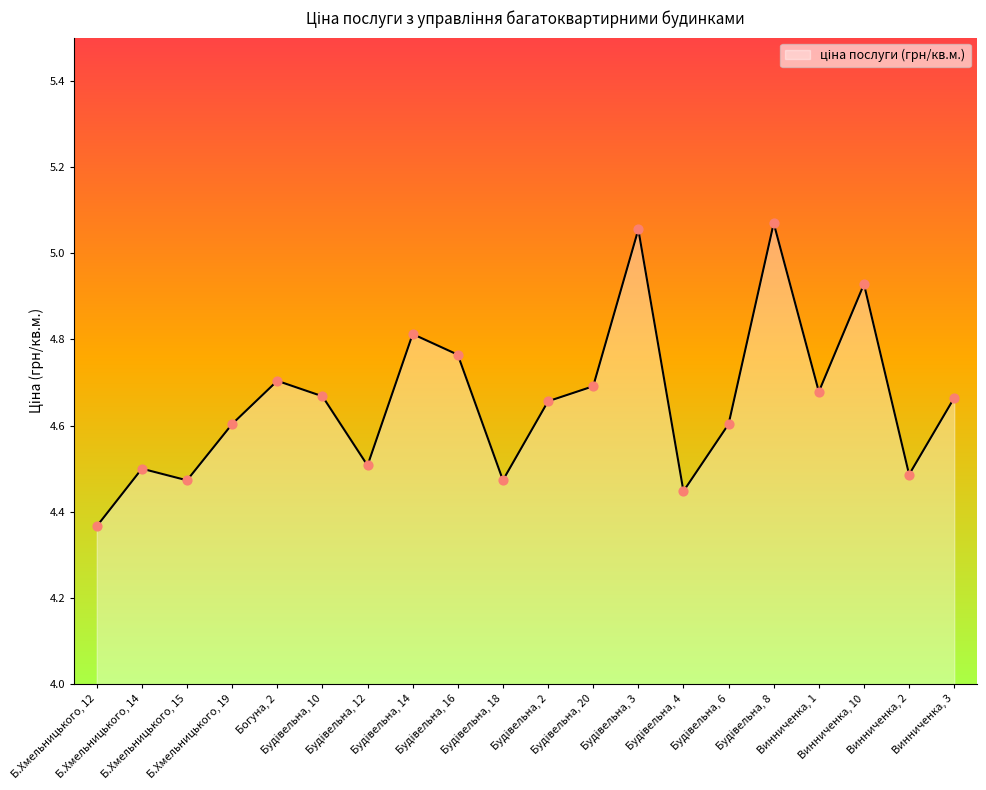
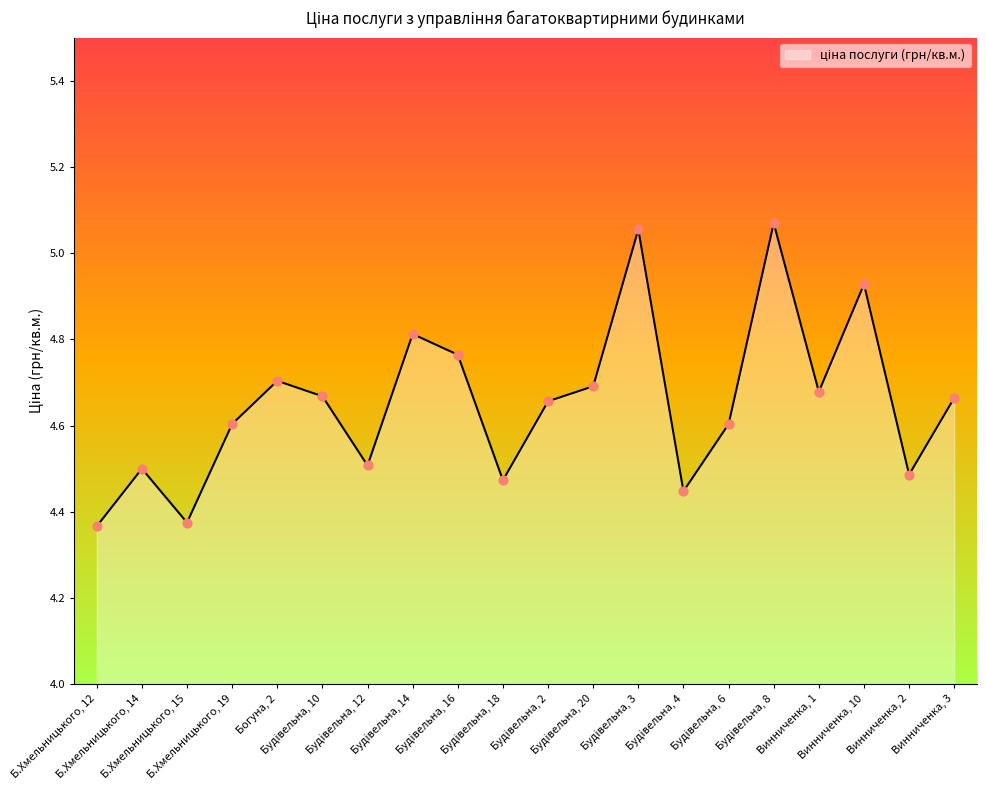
  {
    "Б.Хмельницького, 12": 4.37,
    "Б.Хмельницького, 14": 4.50,
-   "Б.Хмельницького, 15": 4.47,
+   "Б.Хмельницького, 15": 4.38,
    "Б.Хмельницького, 19": 4.60,
    "Богуна, 2": 4.70,
    "Будівельна, 10": 4.67,
    "Будівельна, 12": 4.51,
    "Будівельна, 14": 4.81,
    "Будівельна, 16": 4.76,
    "Будівельна, 18": 4.47,
    "Будівельна, 2": 4.66,
    "Будівельна, 20": 4.69,
    "Будівельна, 3": 5.06,
    "Будівельна, 4": 4.45,
    "Будівельна, 6": 4.60,
    "Будівельна, 8": 5.07,
    "Винниченка, 1": 4.68,
    "Винниченка, 10": 4.93,
    "Винниченка, 2": 4.49,
    "Винниченка, 3": 4.66
  }
